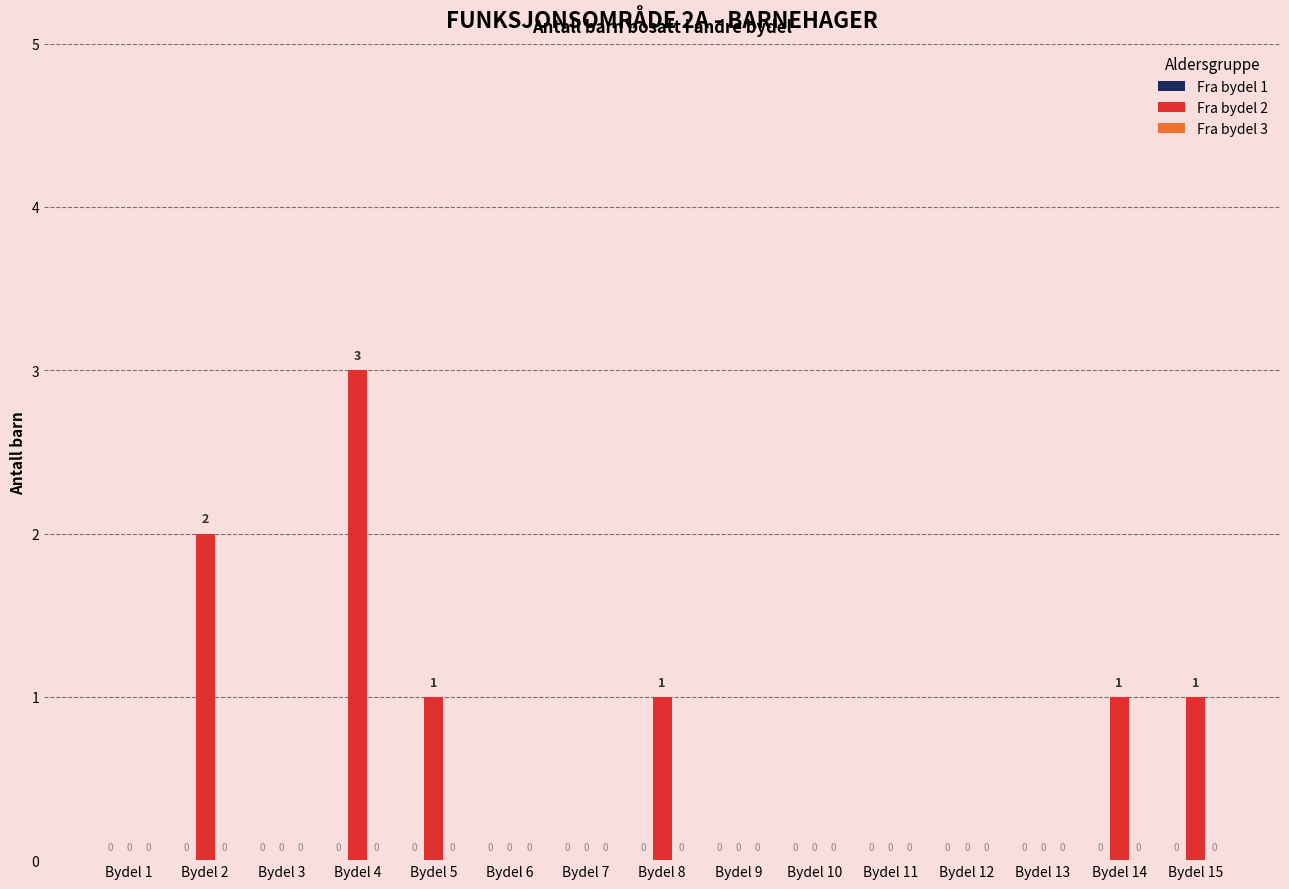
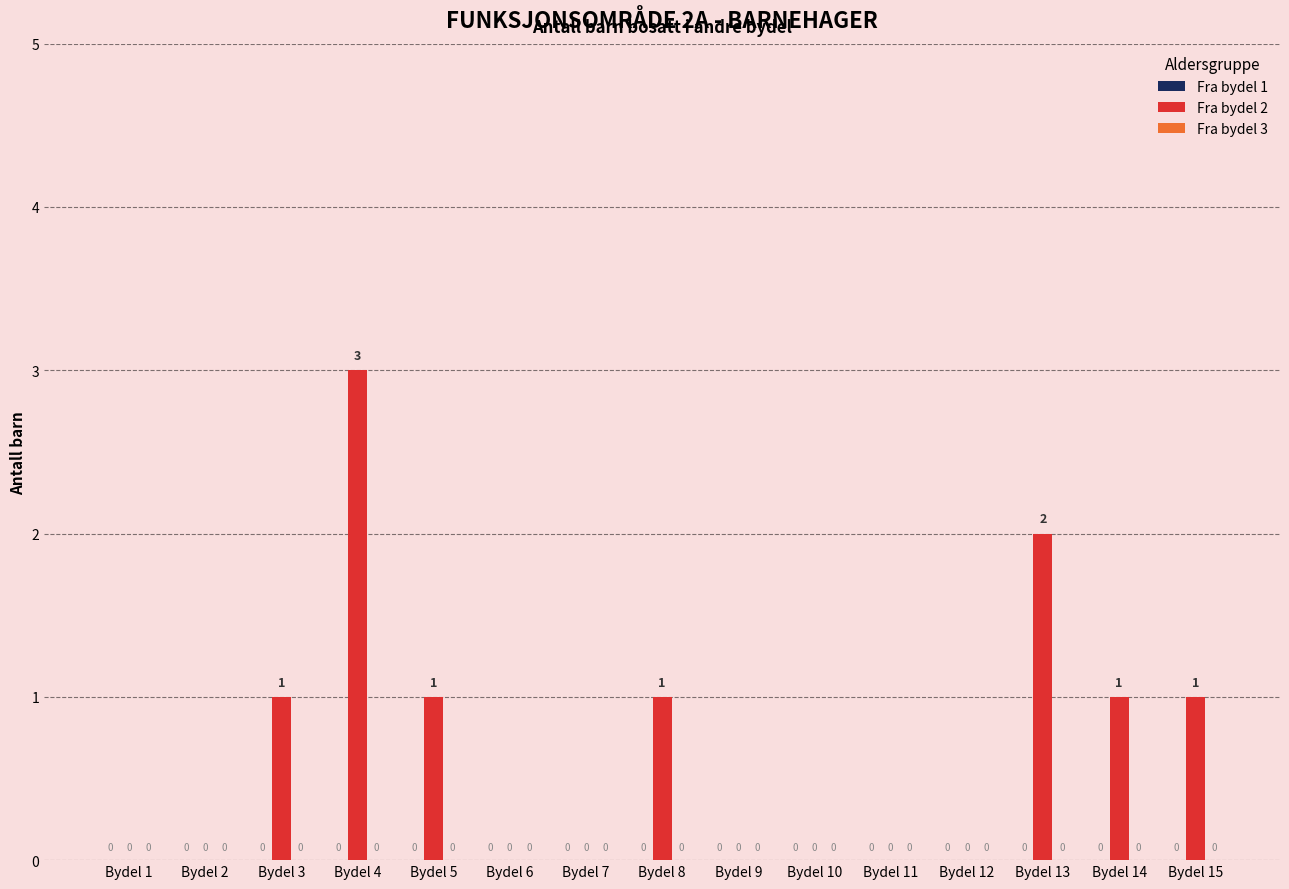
  {
    "Fra bydel 1": {
      "Bydel 1": 0,
      "Bydel 2": 0,
      "Bydel 3": 0,
      "Bydel 4": 0,
      "Bydel 5": 0,
      "Bydel 6": 0,
      "Bydel 7": 0,
      "Bydel 8": 0,
      "Bydel 9": 0,
      "Bydel 10": 0,
      "Bydel 11": 0,
      "Bydel 12": 0,
      "Bydel 13": 0,
      "Bydel 14": 0,
      "Bydel 15": 0
    },
    "Fra bydel 2": {
      "Bydel 1": 0,
-     "Bydel 2": 2,
-     "Bydel 3": 0,
+     "Bydel 2": 0,
+     "Bydel 3": 1,
      "Bydel 4": 3,
      "Bydel 5": 1,
      "Bydel 6": 0,
      "Bydel 7": 0,
      "Bydel 8": 1,
      "Bydel 9": 0,
      "Bydel 10": 0,
      "Bydel 11": 0,
      "Bydel 12": 0,
-     "Bydel 13": 0,
+     "Bydel 13": 2,
      "Bydel 14": 1,
      "Bydel 15": 1
    },
    "Fra bydel 3": {
      "Bydel 1": 0,
      "Bydel 2": 0,
      "Bydel 3": 0,
      "Bydel 4": 0,
      "Bydel 5": 0,
      "Bydel 6": 0,
      "Bydel 7": 0,
      "Bydel 8": 0,
      "Bydel 9": 0,
      "Bydel 10": 0,
      "Bydel 11": 0,
      "Bydel 12": 0,
      "Bydel 13": 0,
      "Bydel 14": 0,
      "Bydel 15": 0
    }
  }
